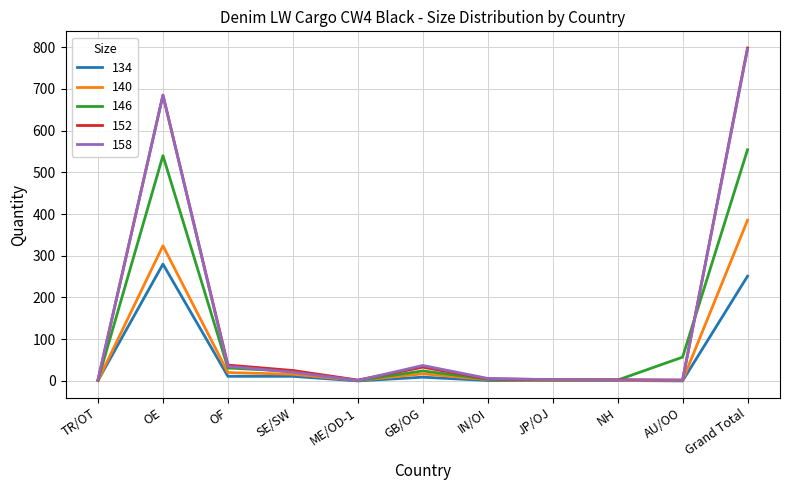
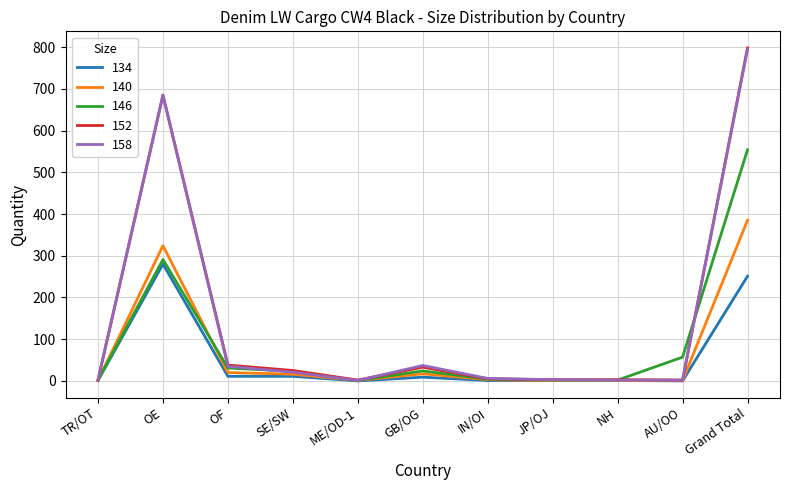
  {
    "134": {
      "OE": 280,
      "OF": 10,
      "GB/OG": 10,
      "Grand Total": 250
    },
    "140": {
      "OE": 320,
      "OF": 20,
      "GB/OG": 20,
      "Grand Total": 390
    },
    "146": {
-     "OE": 540,
+     "OE": 290,
      "GB/OG": 20,
      "AU/OO": 60,
      "Grand Total": 550
    }
  }
